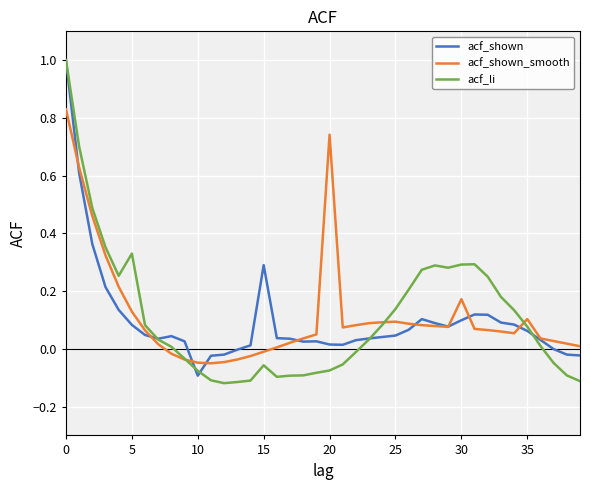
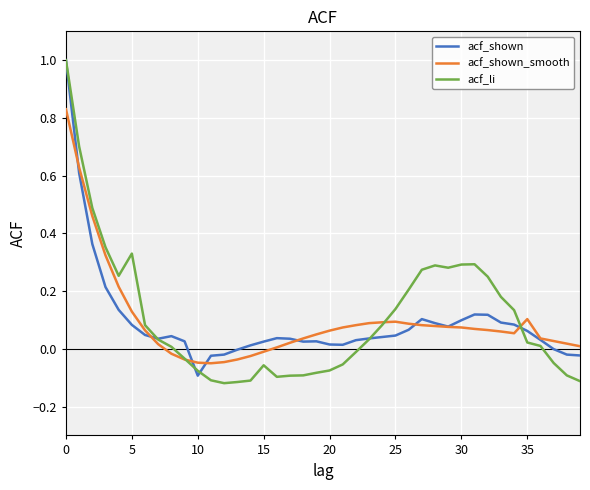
  {
    "acf_shown": {
      "5": 0.08,
      "10": -0.09,
-     "15": 0.29,
+     "15": 0.03,
      "20": 0.02,
      "25": 0.05,
      "30": 0.10,
      "35": 0.06
    },
    "acf_shown_smooth": {
      "0": 0.83,
      "5": 0.13,
      "10": -0.05,
      "15": -0.01,
-     "20": 0.74,
+     "20": 0.06,
      "25": 0.09,
-     "30": 0.17,
+     "30": 0.07,
      "35": 0.10
    },
    "acf_li": {
      "5": 0.33,
      "10": -0.08,
      "15": -0.06,
      "20": -0.08,
      "25": 0.14,
      "30": 0.29,
-     "35": 0.08
+     "35": 0.02
    }
  }
